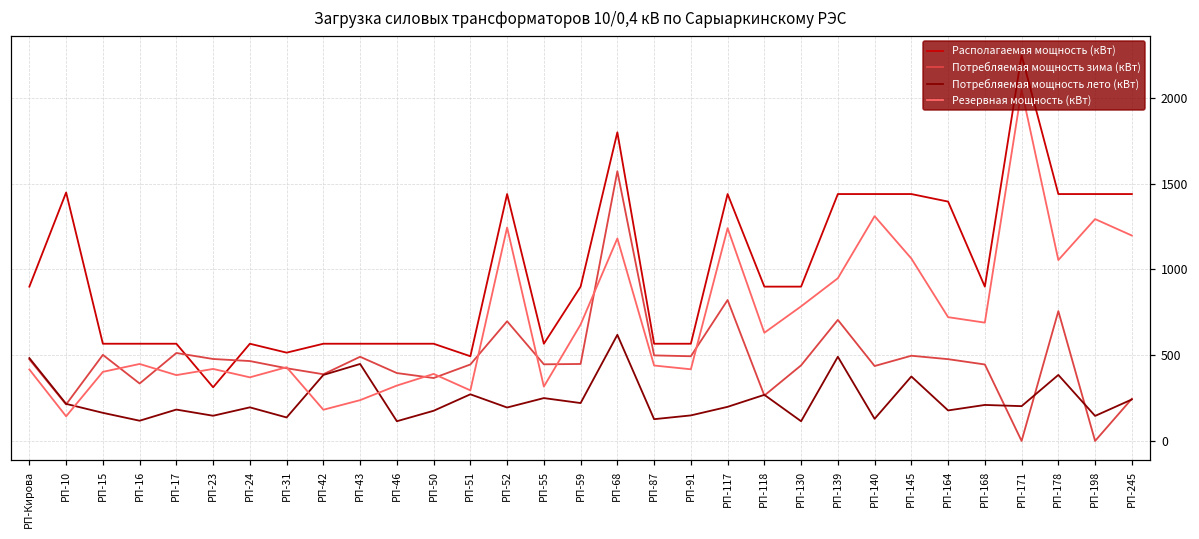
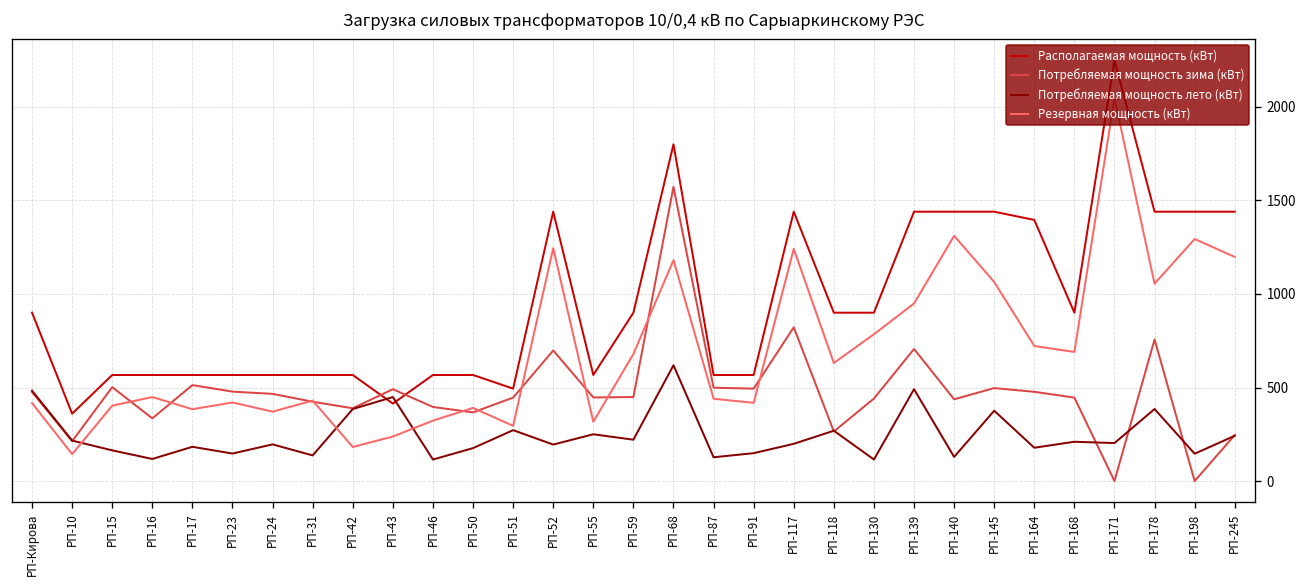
  {
    "Располагаемая мощность (кВт)": {
      "РП-Кирова": 900,
-     "РП-10": 1450,
+     "РП-10": 360,
      "РП-15": 570,
      "РП-16": 570,
      "РП-17": 570,
-     "РП-23": 310,
+     "РП-23": 570,
      "РП-24": 570,
-     "РП-31": 520,
+     "РП-31": 570,
      "РП-42": 570,
-     "РП-43": 570,
+     "РП-43": 410,
      "РП-46": 570,
      "РП-50": 570,
      "РП-51": 490,
      "РП-52": 1440,
      "РП-55": 570,
      "РП-59": 900,
      "РП-68": 1800,
      "РП-87": 570,
      "РП-91": 570,
      "РП-117": 1440,
      "РП-118": 900,
      "РП-130": 900,
      "РП-139": 1440,
      "РП-140": 1440,
      "РП-145": 1440,
      "РП-164": 1400,
      "РП-168": 900,
      "РП-178": 1440,
      "РП-198": 1440,
      "РП-245": 1440
    },
    "Потребляемая мощность лето (кВт)": {
      "РП-15": 160,
      "РП-16": 120,
      "РП-17": 180,
      "РП-23": 150,
      "РП-24": 200,
      "РП-31": 140,
      "РП-43": 450,
      "РП-46": 120,
      "РП-50": 180,
      "РП-51": 270,
      "РП-52": 200,
      "РП-55": 250,
      "РП-59": 220,
      "РП-68": 620,
      "РП-87": 130,
      "РП-91": 150,
      "РП-117": 200,
      "РП-130": 120,
      "РП-139": 490,
      "РП-140": 130,
      "РП-145": 380,
      "РП-164": 180,
      "РП-168": 210,
      "РП-171": 200,
      "РП-178": 390,
      "РП-198": 150
    }
  }
